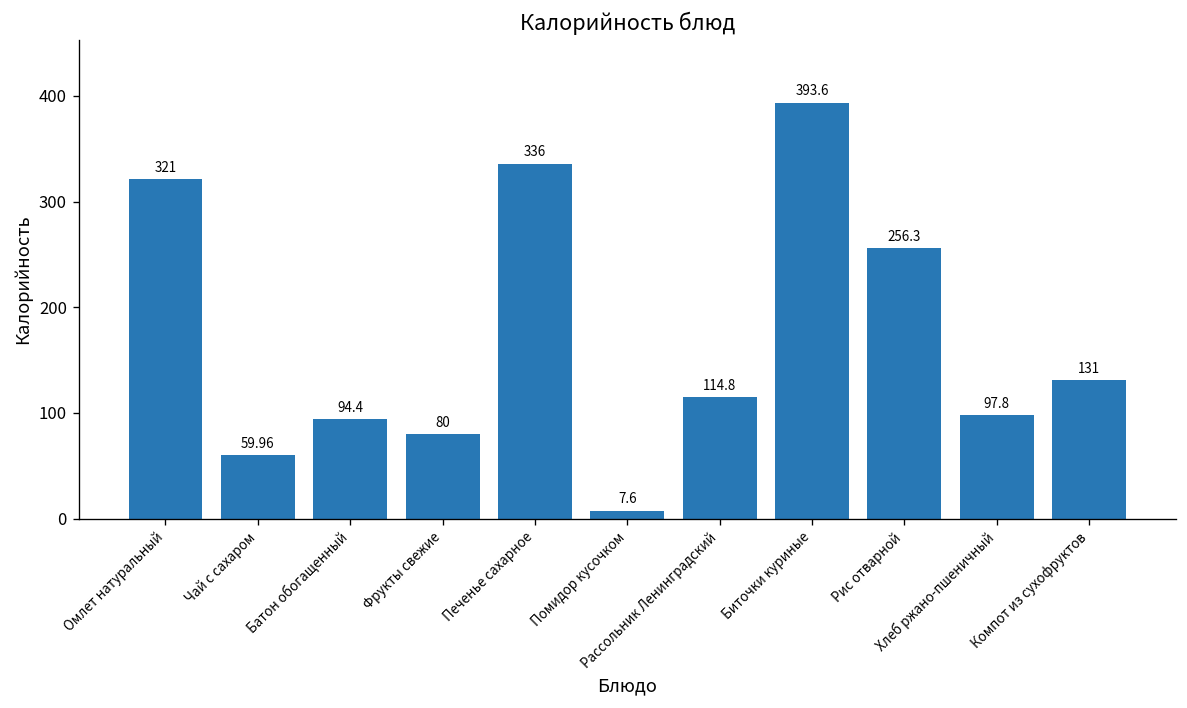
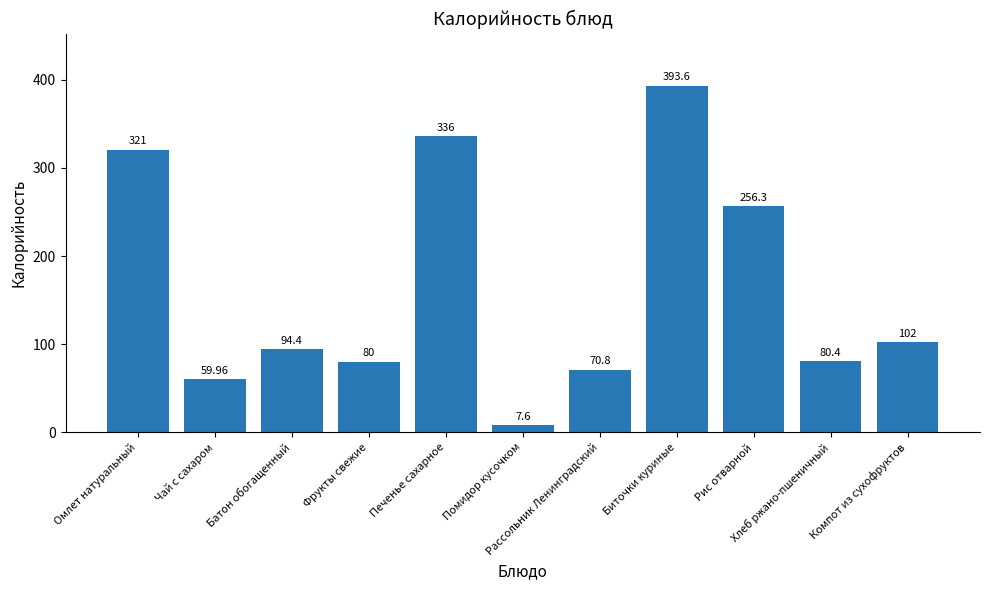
  {
    "Омлет натуральный": 321,
    "Чай с сахаром": 59.96,
    "Батон обогащенный": 94.4,
    "Фрукты свежие": 80,
    "Печенье сахарное": 336,
    "Помидор кусочком": 7.6,
-   "Рассольник Ленинградский": 114.8,
+   "Рассольник Ленинградский": 70.8,
    "Биточки куриные": 393.6,
    "Рис отварной": 256.3,
-   "Хлеб ржано-пшеничный": 97.8,
-   "Компот из сухофруктов": 131
+   "Хлеб ржано-пшеничный": 80.4,
+   "Компот из сухофруктов": 102
  }
